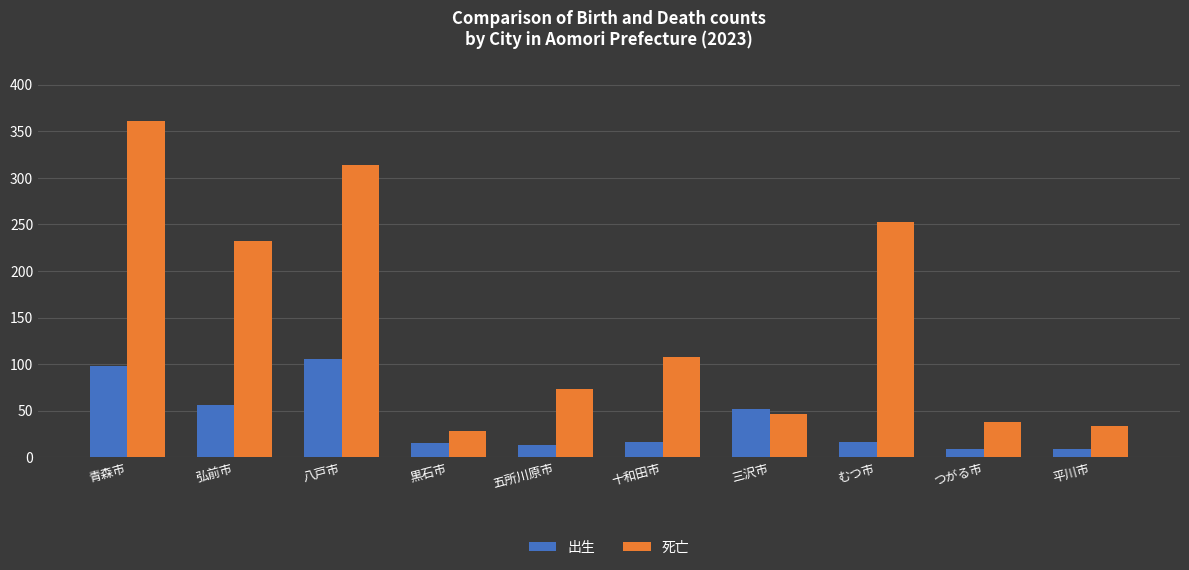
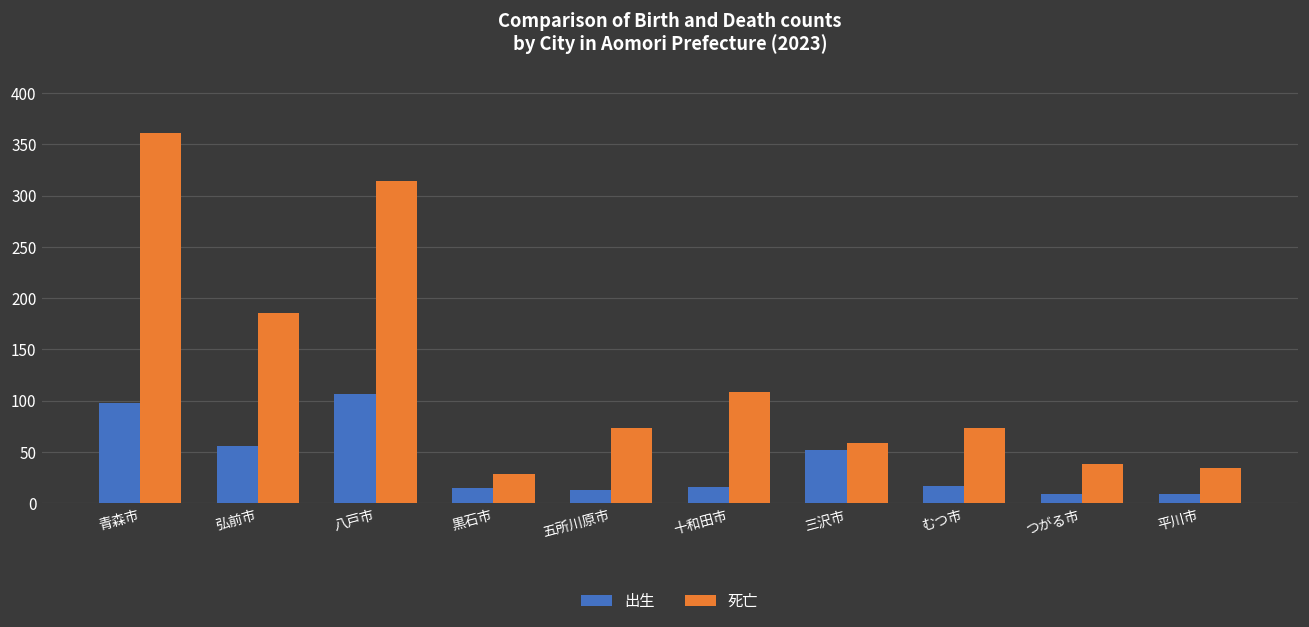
  {
    "出生": {
      "青森市": 100,
      "弘前市": 60,
      "八戸市": 110,
      "黒石市": 20,
      "五所川原市": 10,
      "十和田市": 20,
      "三沢市": 50,
      "むつ市": 20,
      "つがる市": 10,
      "平川市": 10
    },
    "死亡": {
      "青森市": 360,
-     "弘前市": 230,
+     "弘前市": 190,
      "八戸市": 310,
      "黒石市": 30,
      "五所川原市": 70,
      "十和田市": 110,
-     "三沢市": 50,
-     "むつ市": 250,
+     "三沢市": 60,
+     "むつ市": 70,
      "つがる市": 40,
      "平川市": 30
    }
  }
